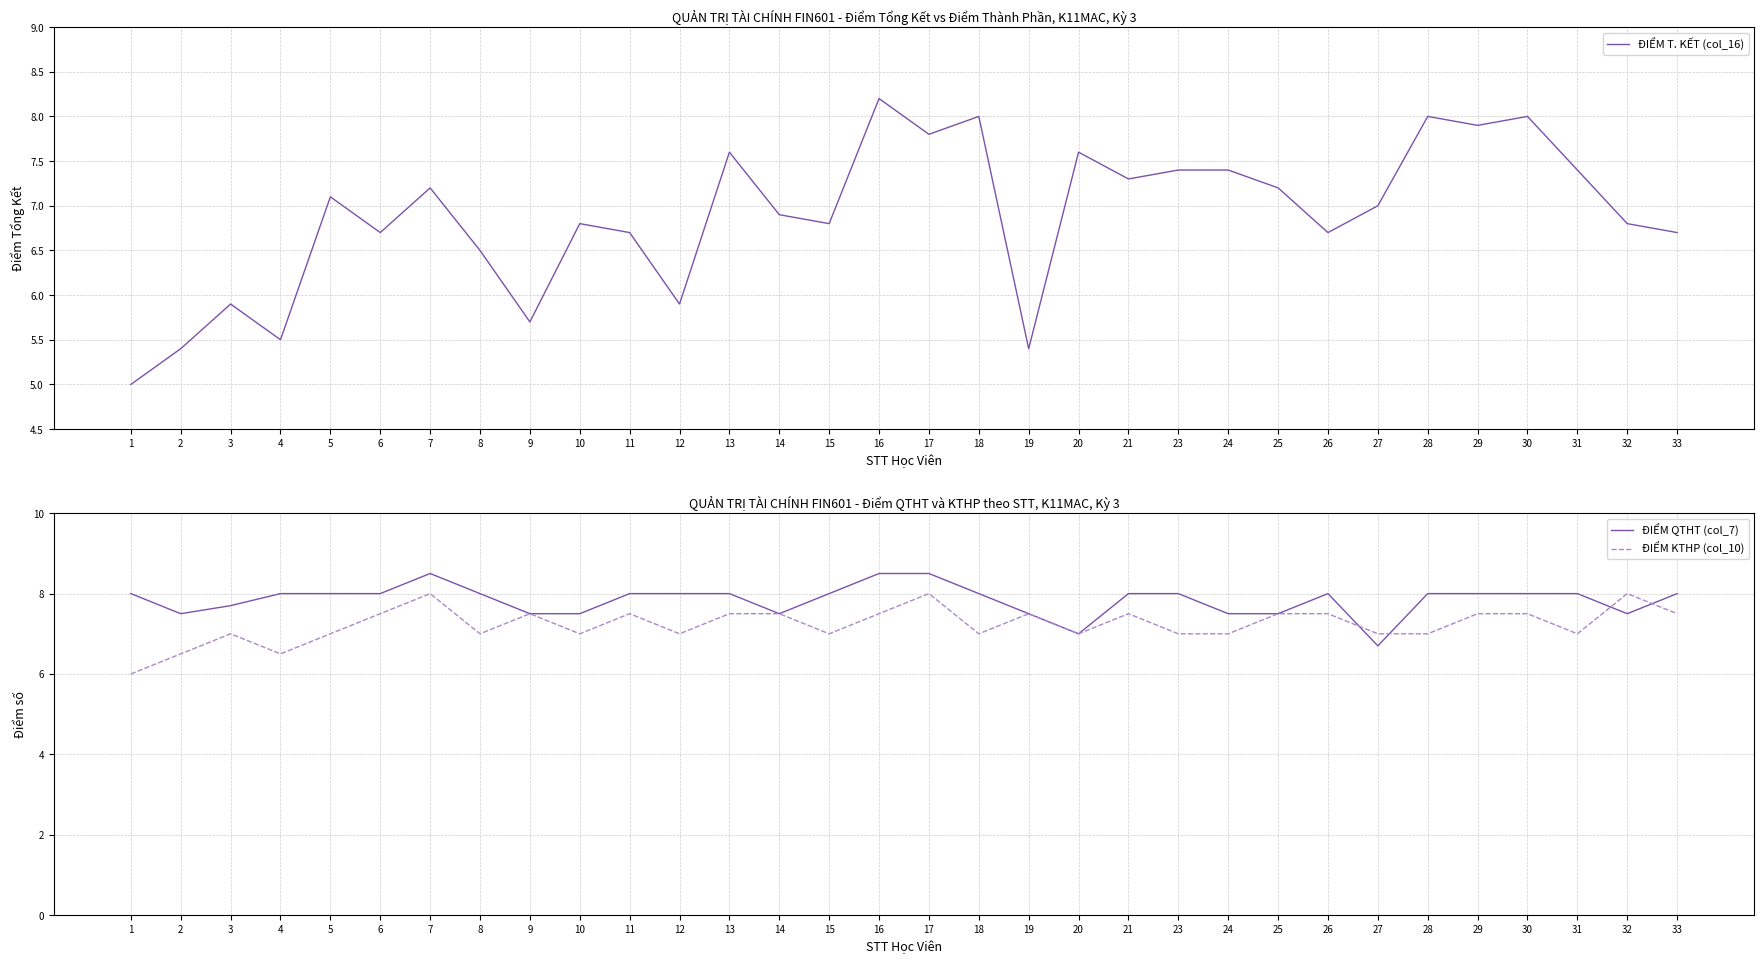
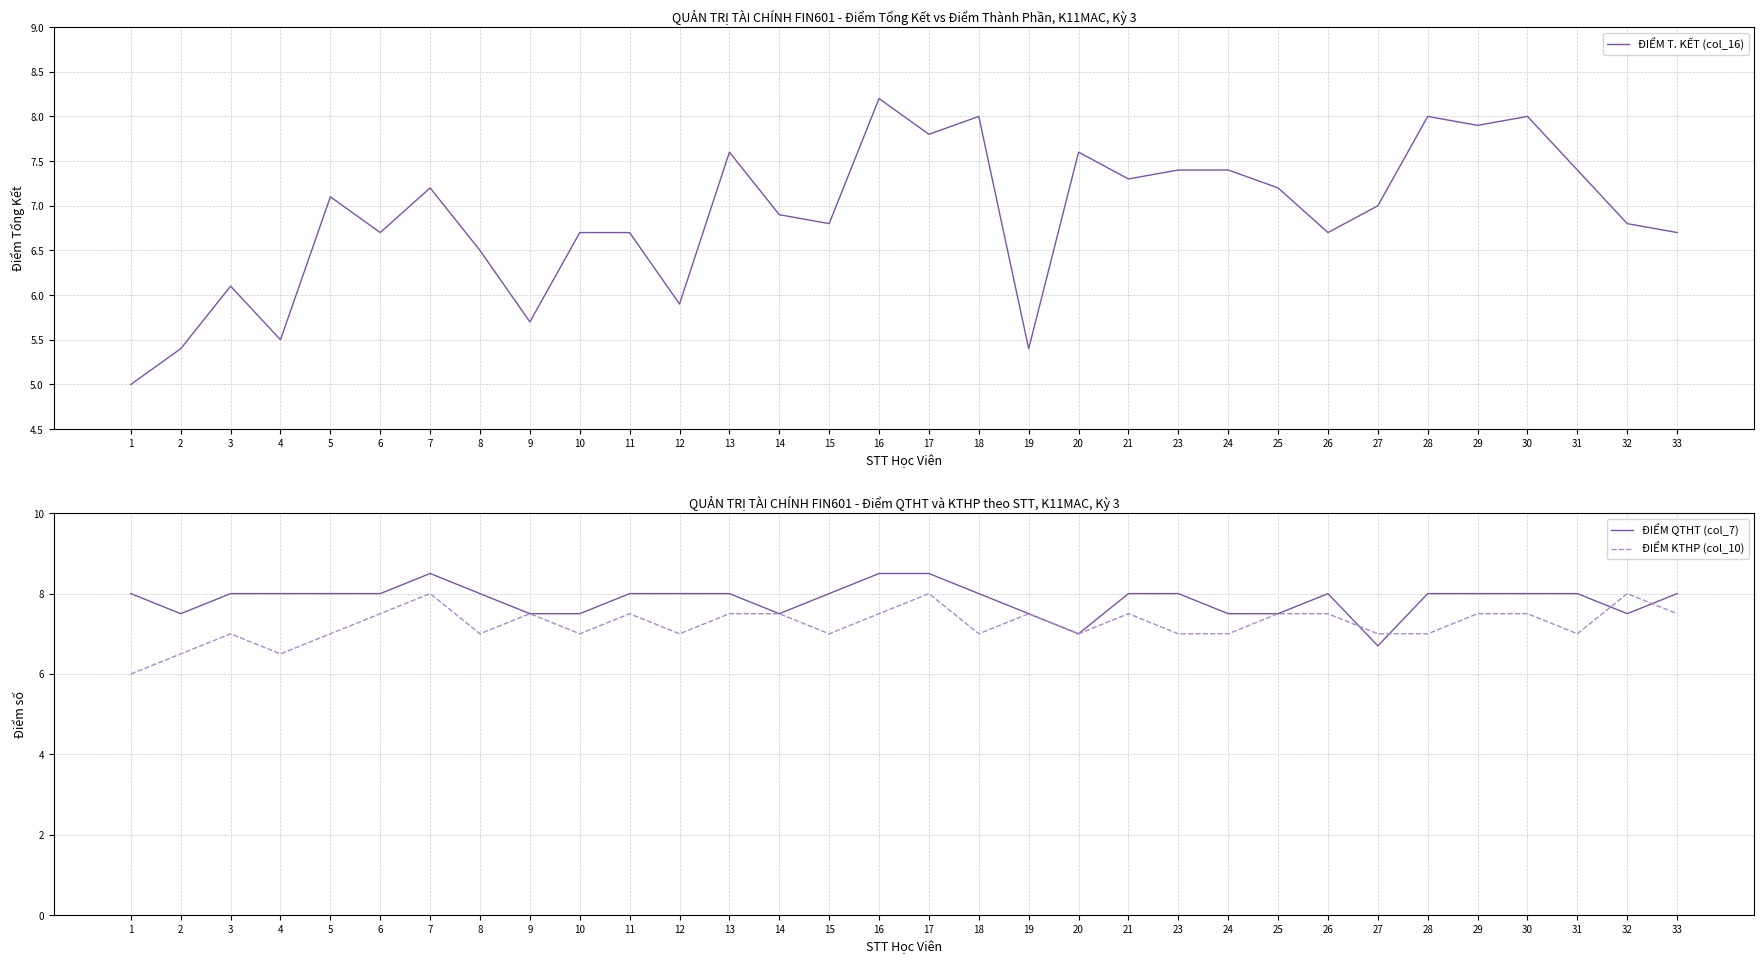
  {
    "QUẢN TRỊ TÀI CHÍNH FIN601 - Điểm Tổng Kết vs Điểm Thành Phần, K11MAC, Kỳ 3": {
      "1": 5.0,
      "2": 5.4,
-     "3": 5.9,
+     "3": 6.1,
      "4": 5.5,
      "5": 7.1,
      "6": 6.7,
      "7": 7.2,
      "8": 6.5,
      "9": 5.7,
-     "10": 6.8,
+     "10": 6.7,
      "11": 6.7,
      "12": 5.9,
      "13": 7.6,
      "14": 6.9,
      "15": 6.8,
      "16": 8.2,
      "17": 7.8,
      "18": 8.0,
      "19": 5.4,
      "20": 7.6,
      "21": 7.3,
      "23": 7.4,
      "24": 7.4,
      "25": 7.2,
      "26": 6.7,
      "27": 7.0,
      "28": 8.0,
      "29": 7.9,
      "30": 8.0,
      "31": 7.4,
      "32": 6.8,
      "33": 6.7
    },
    "QUẢN TRỊ TÀI CHÍNH FIN601 - Điểm QTHT và KTHP theo STT, K11MAC, Kỳ 3": {
      "ĐIỂM QTHT (col_7)": {
        "1": 8.0,
        "2": 7.5,
-       "3": 7.7,
+       "3": 8.0,
        "4": 8.0,
        "5": 8.0,
        "6": 8.0,
        "7": 8.5,
        "8": 8.0,
        "10": 7.5,
        "11": 8.0,
        "12": 8.0,
        "13": 8.0,
        "15": 8.0,
        "16": 8.5,
        "17": 8.5,
        "18": 8.0,
        "21": 8.0,
        "23": 8.0,
        "24": 7.5,
        "26": 8.0,
        "27": 6.7,
        "28": 8.0,
        "29": 8.0,
        "30": 8.0,
        "31": 8.0,
        "32": 7.5,
        "33": 8.0
      },
      "ĐIỂM KTHP (col_10)": {
        "1": 6.0,
        "2": 6.5,
        "3": 7.0,
        "4": 6.5,
        "5": 7.0,
        "6": 7.5,
        "7": 8.0,
        "8": 7.0,
        "10": 7.0,
        "11": 7.5,
        "12": 7.0,
        "13": 7.5,
        "15": 7.0,
        "16": 7.5,
        "17": 8.0,
        "18": 7.0,
        "21": 7.5,
        "23": 7.0,
        "24": 7.0,
        "26": 7.5,
        "27": 7.0,
        "28": 7.0,
        "29": 7.5,
        "30": 7.5,
        "31": 7.0,
        "32": 8.0,
        "33": 7.5
      }
    }
  }
